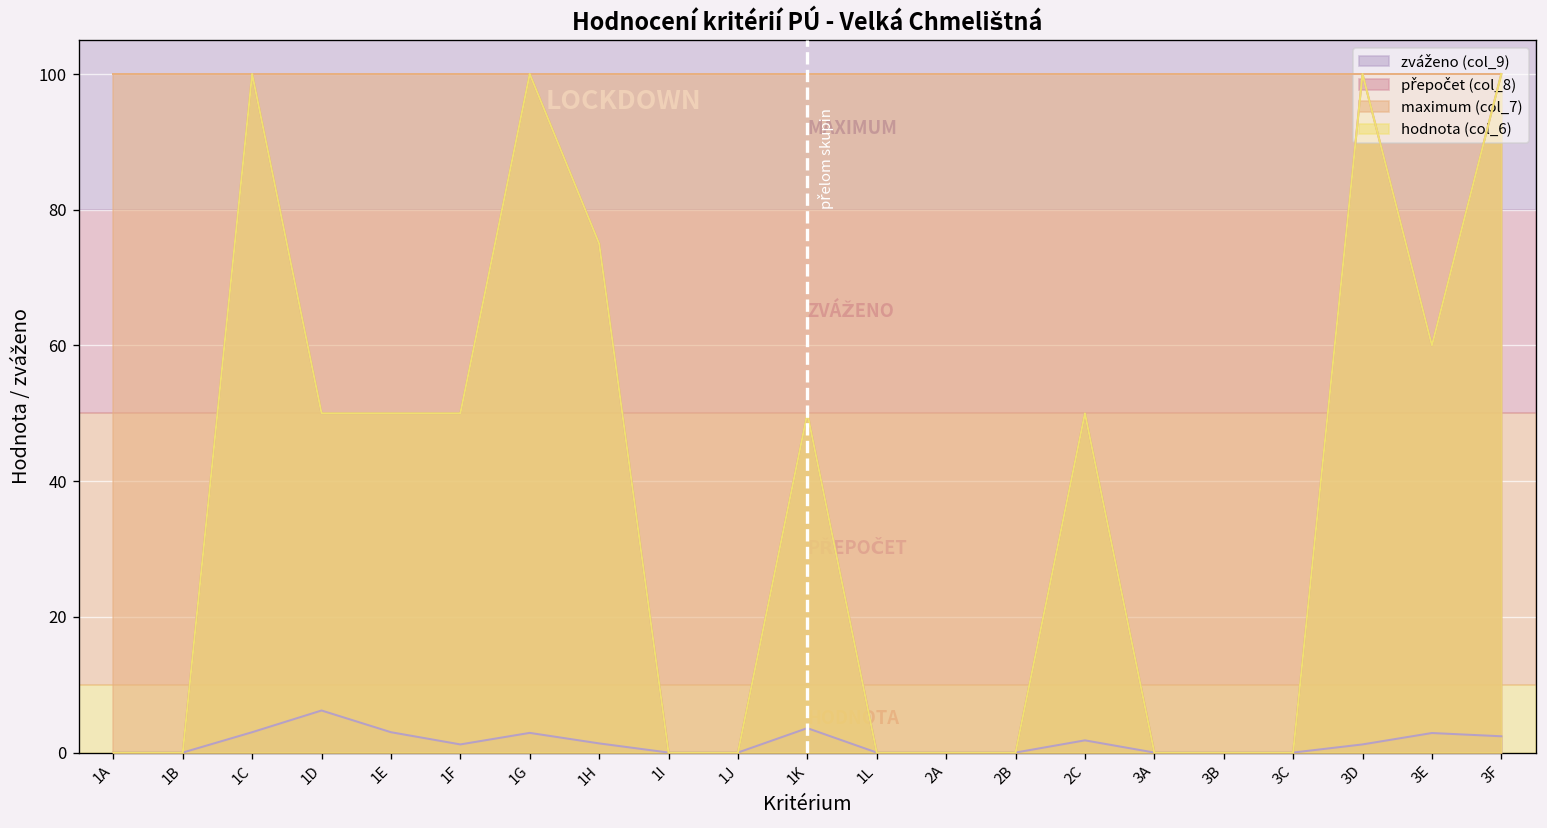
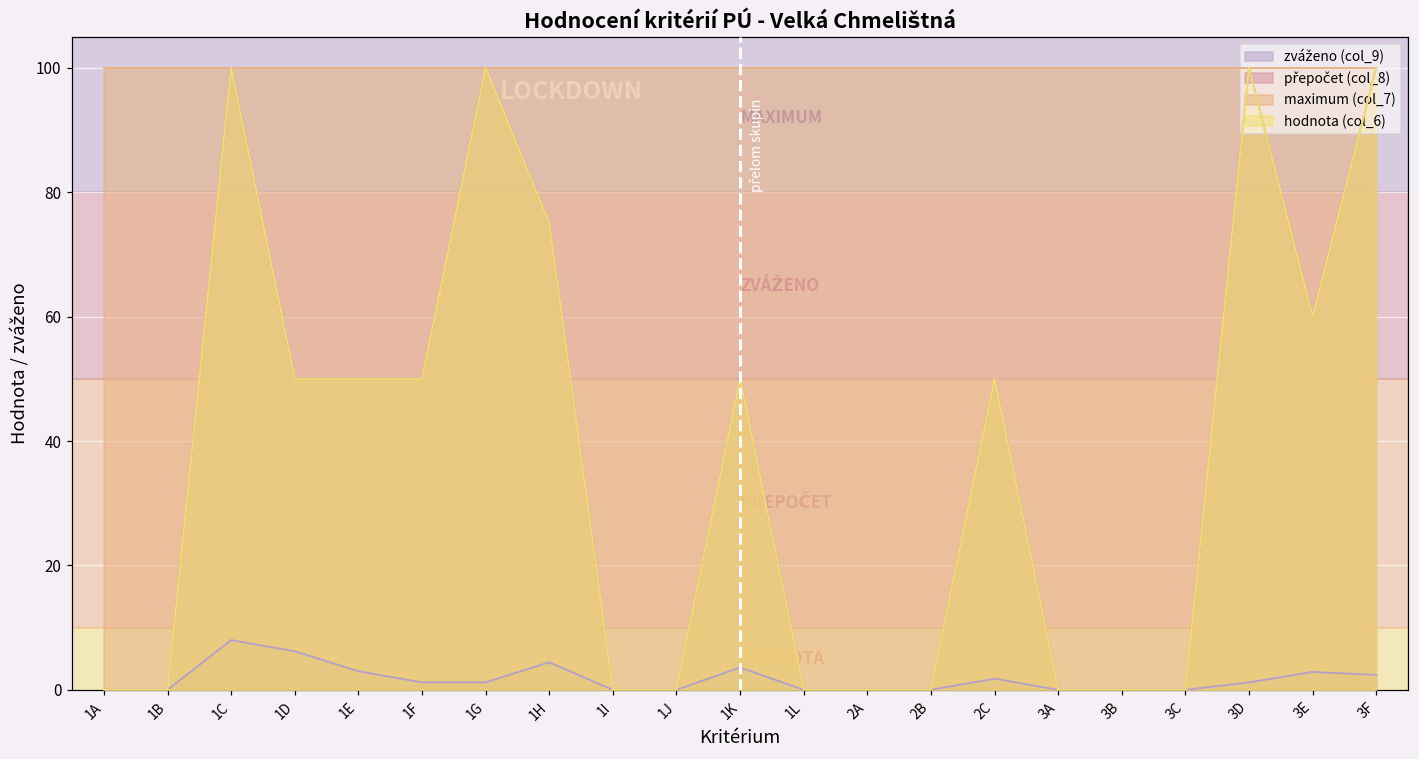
  {
    "zváženo (col_9)": {
-     "1C": 3,
+     "1C": 8,
      "1D": 6,
      "1E": 3,
      "1F": 1,
-     "1G": 3,
-     "1H": 1,
+     "1G": 1,
+     "1H": 4,
      "1K": 4,
      "2C": 2,
      "3D": 1,
      "3E": 3,
      "3F": 2
    }
  }
